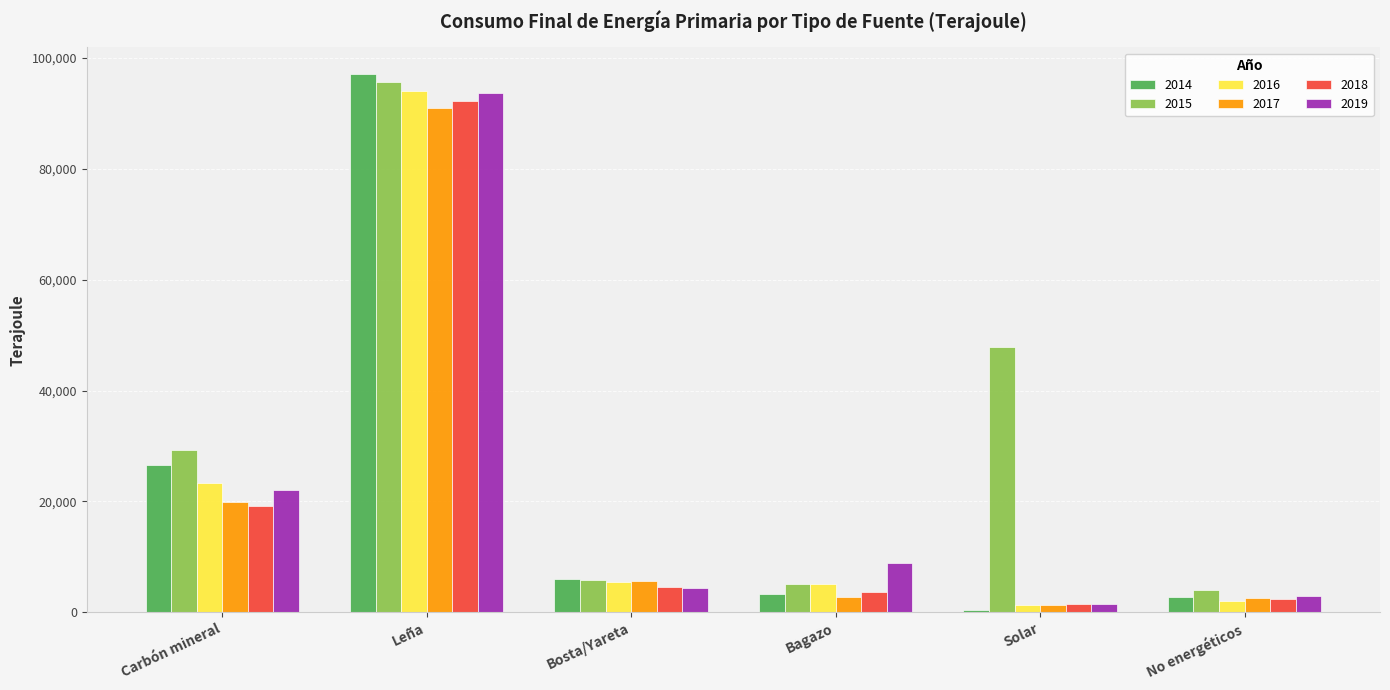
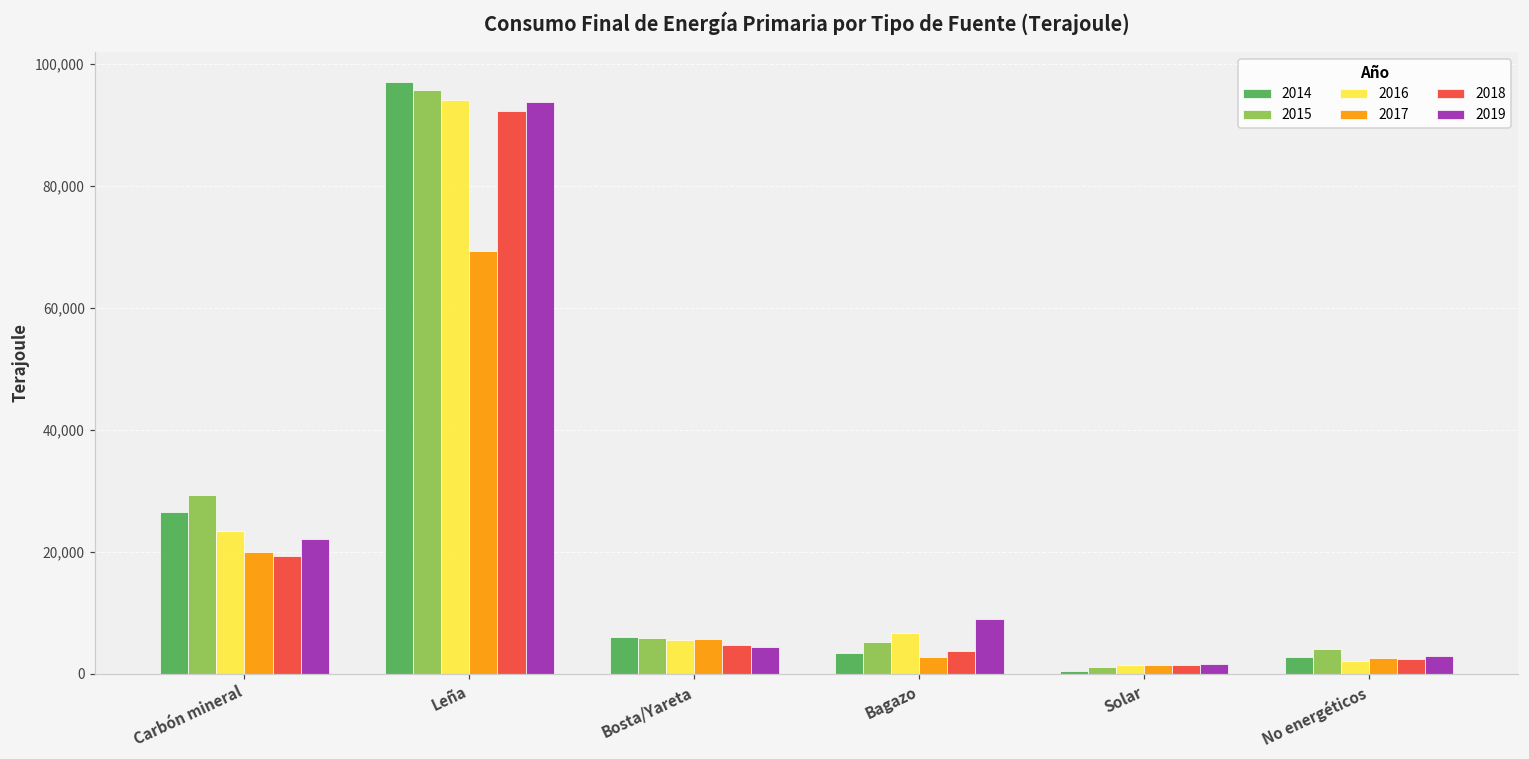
  {
    "2014": {
      "Carbón mineral": "27,000",
      "Leña": "97,000",
      "Bosta/Yareta": "6,000",
      "Bagazo": "3,000",
      "No energéticos": "3,000"
    },
    "2015": {
      "Carbón mineral": "29,000",
      "Leña": "96,000",
      "Bosta/Yareta": "6,000",
      "Bagazo": "5,000",
-     "Solar": "48,000",
+     "Solar": "1,000",
      "No energéticos": "4,000"
    },
    "2016": {
      "Carbón mineral": "23,000",
      "Leña": "94,000",
      "Bosta/Yareta": "6,000",
-     "Bagazo": "5,000",
+     "Bagazo": "7,000",
      "Solar": "1,000",
      "No energéticos": "2,000"
    },
    "2017": {
      "Carbón mineral": "20,000",
-     "Leña": "91,000",
+     "Leña": "69,000",
      "Bosta/Yareta": "6,000",
      "Bagazo": "3,000",
      "Solar": "1,000",
      "No energéticos": "3,000"
    },
    "2018": {
      "Carbón mineral": "19,000",
      "Leña": "92,000",
      "Bosta/Yareta": "5,000",
      "Bagazo": "4,000",
      "Solar": "1,000",
      "No energéticos": "2,000"
    },
    "2019": {
      "Carbón mineral": "22,000",
      "Leña": "94,000",
      "Bosta/Yareta": "4,000",
      "Bagazo": "9,000",
      "Solar": "1,000",
      "No energéticos": "3,000"
    }
  }
